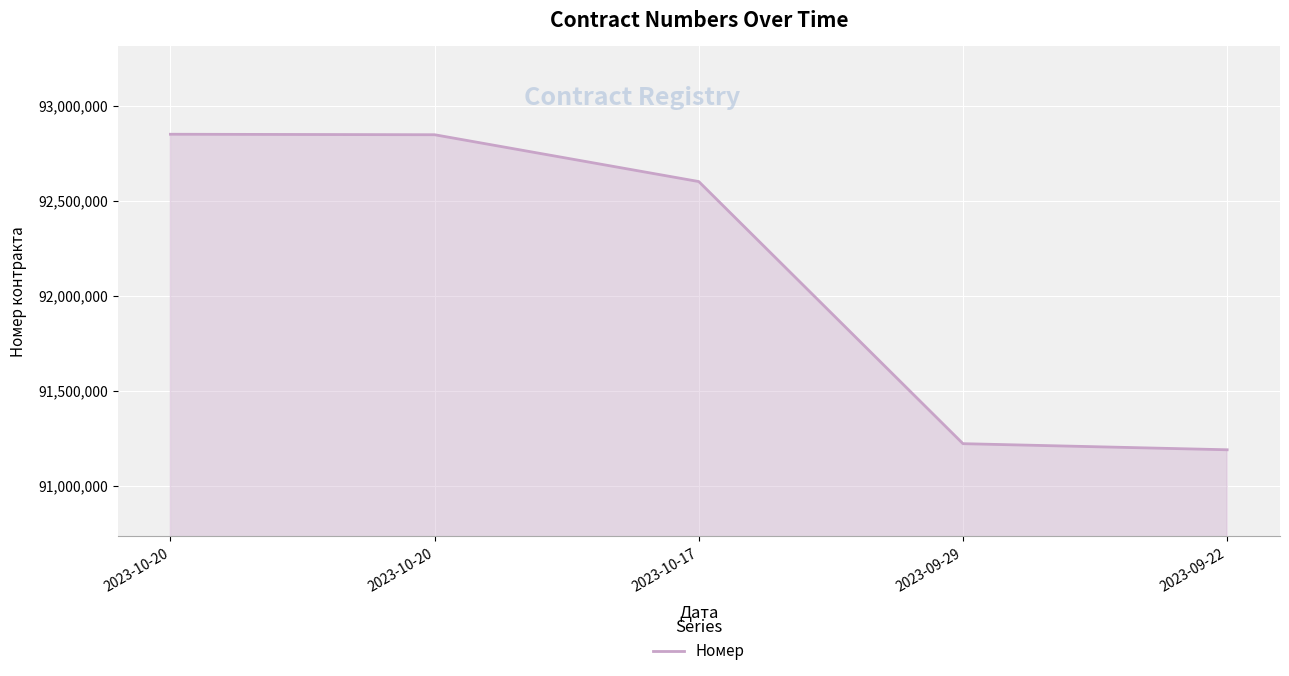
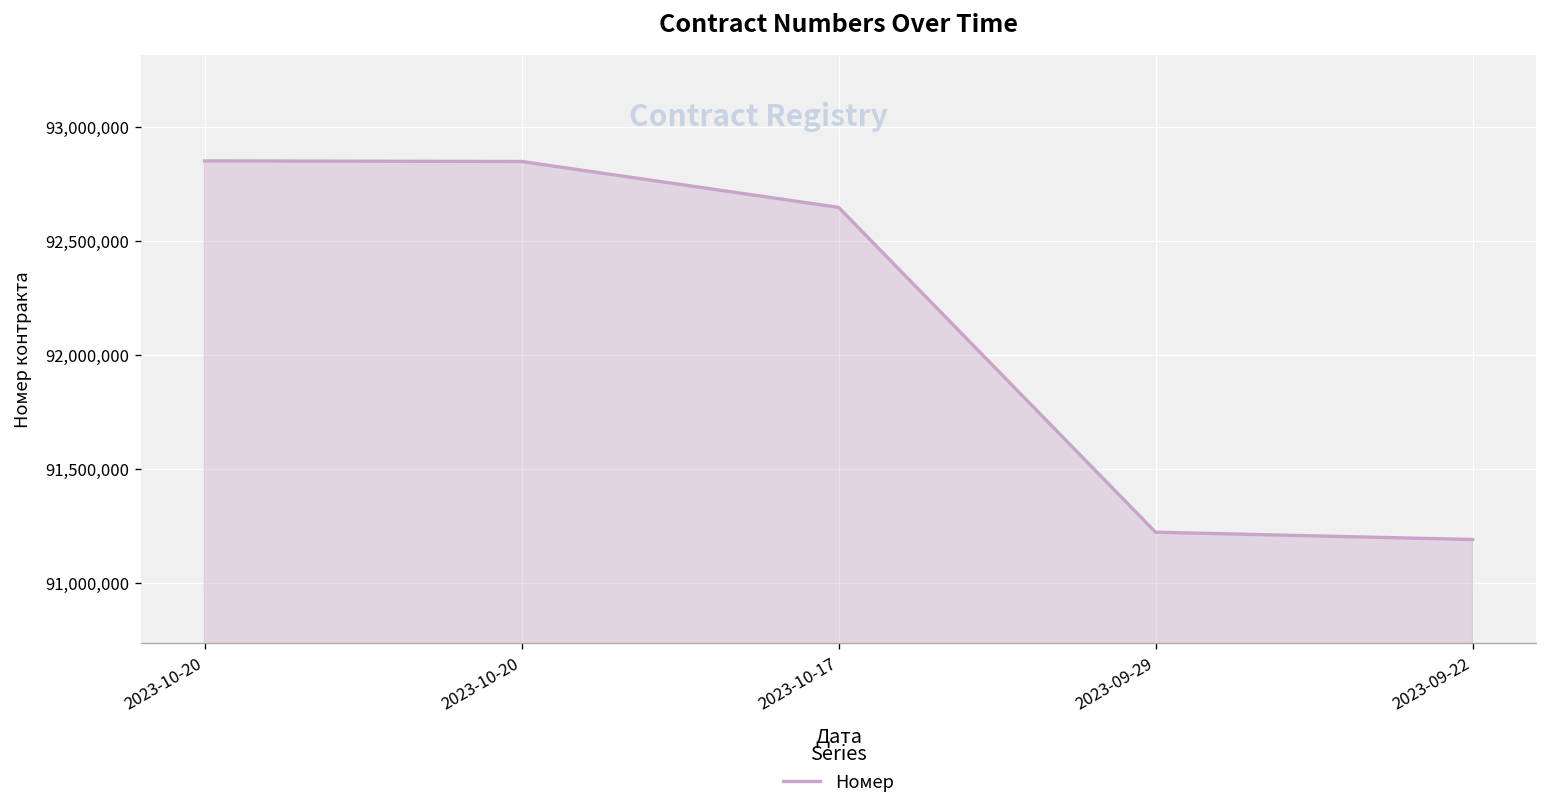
  {
-   "2023-10-17": "92,600,000",
+   "2023-10-17": "92,650,000",
    "2023-09-29": "91,220,000",
    "2023-09-22": "91,190,000"
  }
